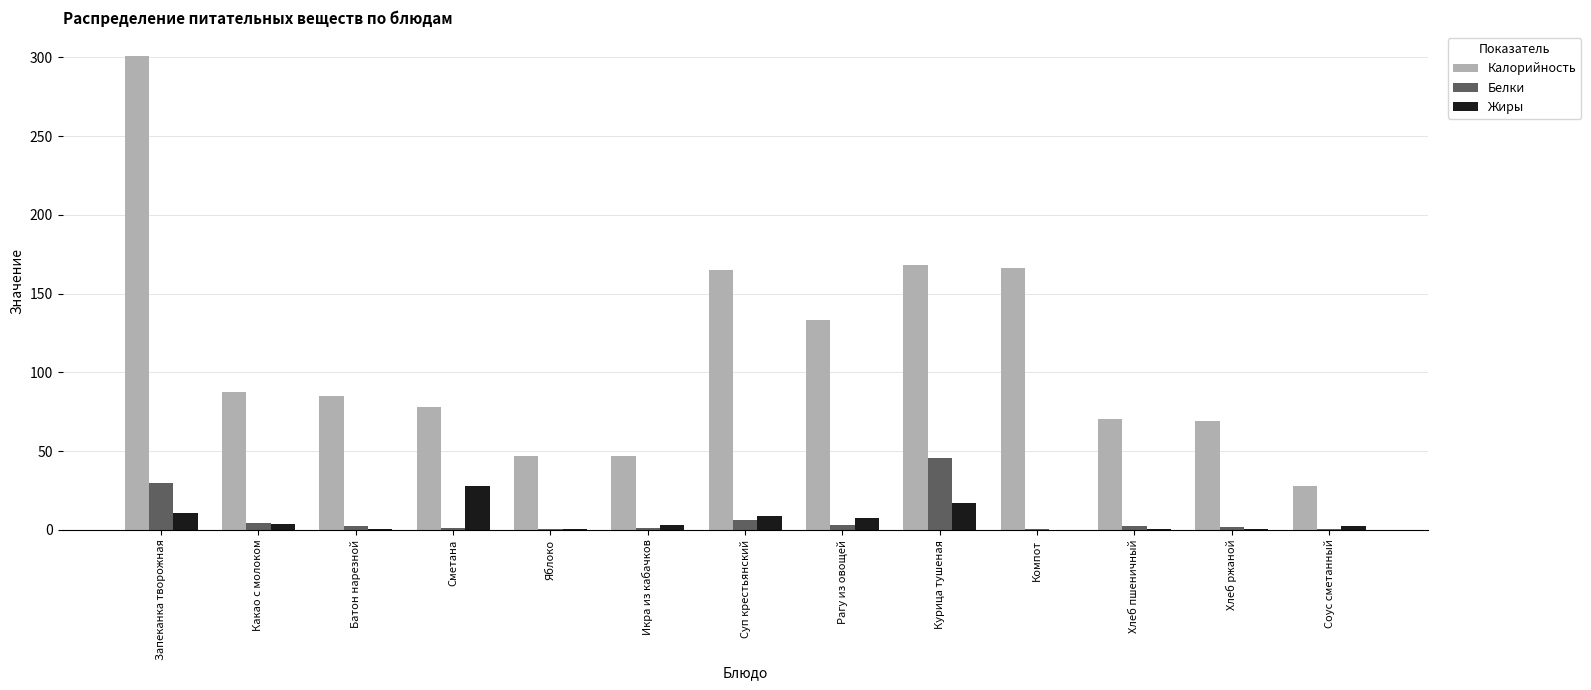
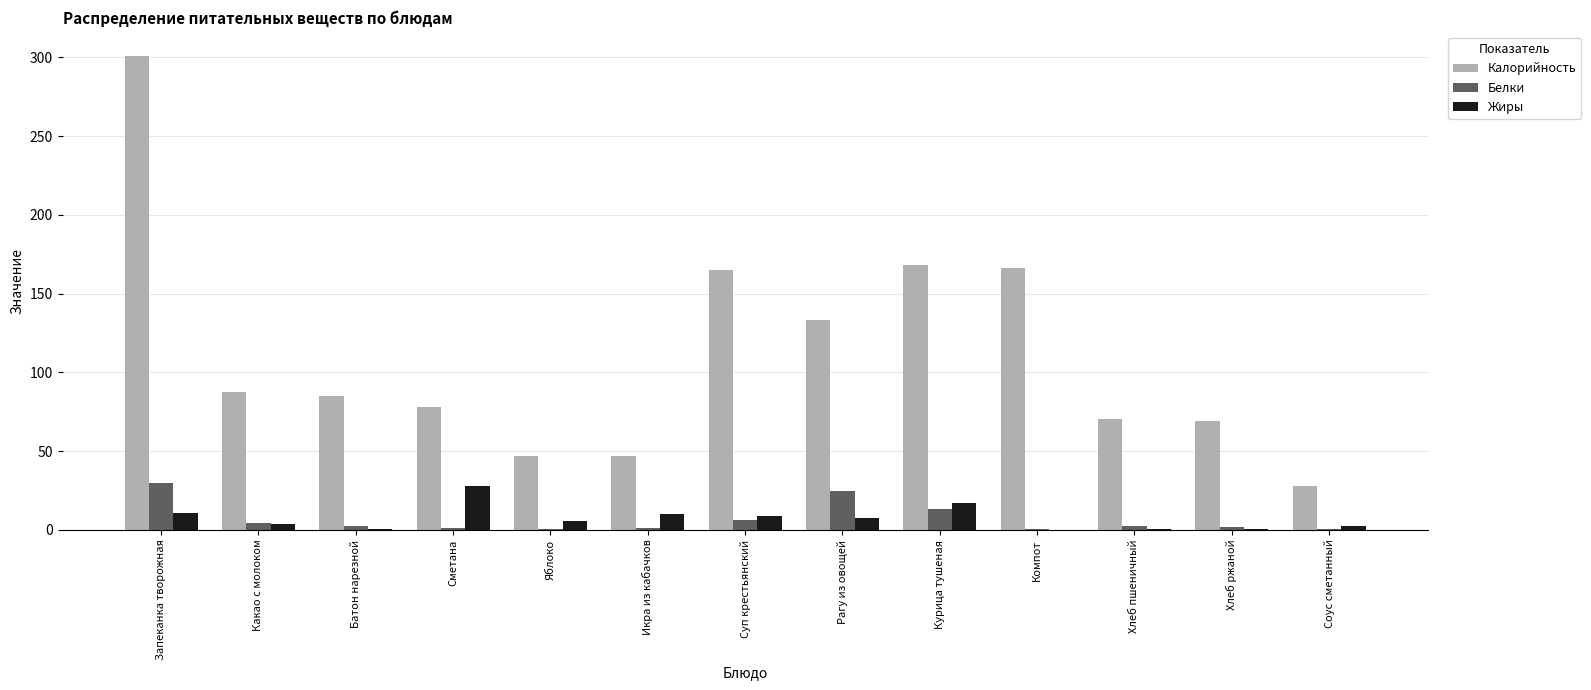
  {
    "Калорийность": {
      "Запеканка творожная": 301,
      "Какао с молоком": 87,
      "Батон нарезной": 85,
      "Сметана": 78,
      "Яблоко": 47,
      "Икра из кабачков": 47,
      "Суп крестьянский": 165,
      "Рагу из овощей": 133,
      "Курица тушеная": 168,
      "Компот": 166,
      "Хлеб пшеничный": 70,
      "Хлеб ржаной": 69,
      "Соус сметанный": 28
    },
    "Белки": {
      "Запеканка творожная": 30,
      "Какао с молоком": 5,
      "Батон нарезной": 2,
      "Суп крестьянский": 6,
-     "Рагу из овощей": 3,
-     "Курица тушеная": 45,
+     "Рагу из овощей": 25,
+     "Курица тушеная": 13,
      "Хлеб пшеничный": 2,
      "Хлеб ржаной": 2
    },
    "Жиры": {
      "Запеканка творожная": 11,
      "Какао с молоком": 4,
      "Сметана": 28,
-     "Яблоко": 0,
-     "Икра из кабачков": 3,
+     "Яблоко": 6,
+     "Икра из кабачков": 10,
      "Суп крестьянский": 9,
      "Рагу из овощей": 7,
      "Курица тушеная": 17,
      "Соус сметанный": 2
    }
  }
